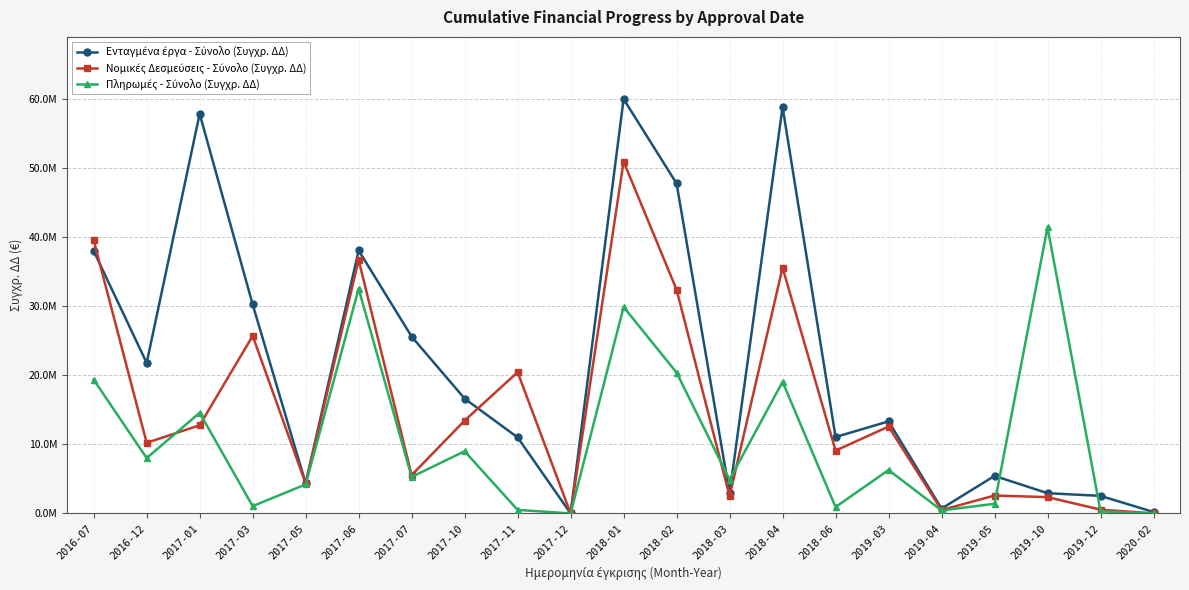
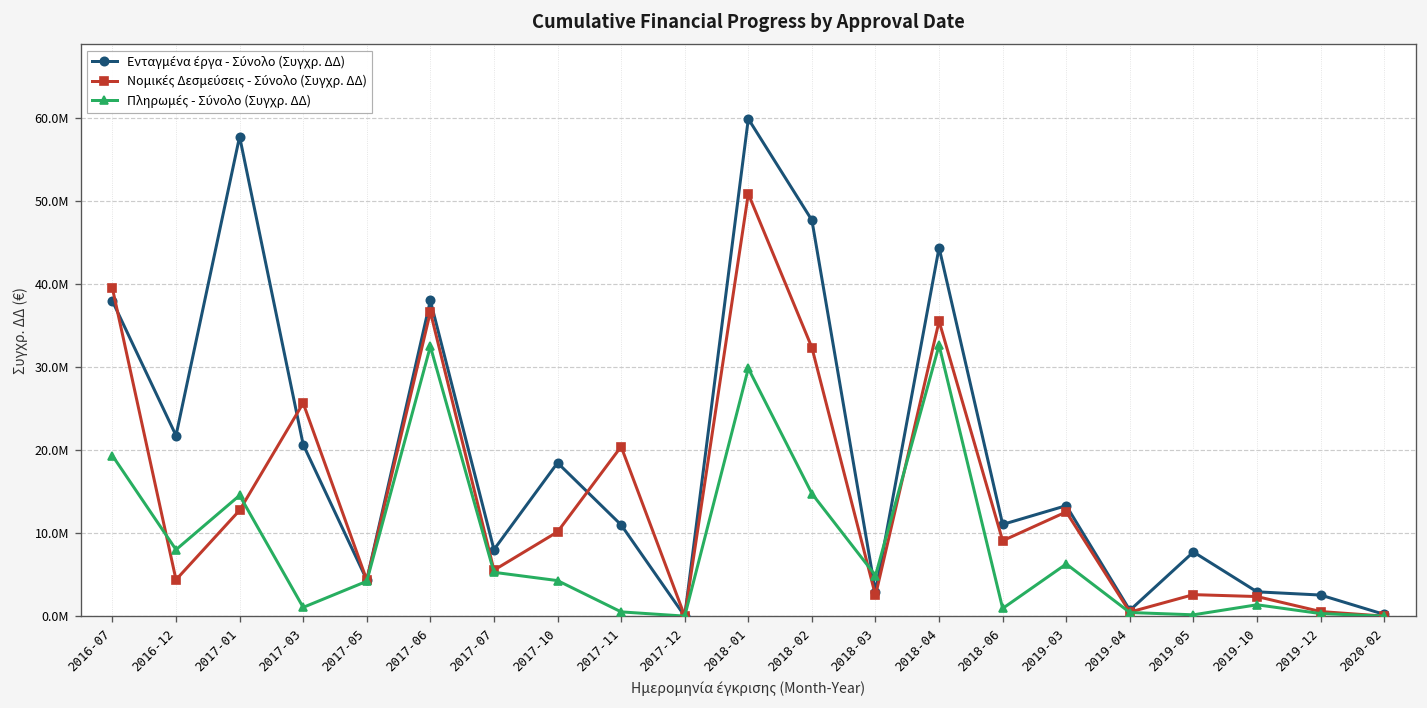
  {
    "Ενταγμένα έργα - Σύνολο (Συγχρ. ΔΔ)": {
      "2016-07": 38000000,
      "2016-12": 22000000,
      "2017-01": 58000000,
-     "2017-03": 30000000,
+     "2017-03": 21000000,
      "2017-06": 38000000,
-     "2017-07": 26000000,
-     "2017-10": 17000000,
+     "2017-07": 8000000,
+     "2017-10": 18000000,
      "2017-11": 11000000,
      "2018-01": 60000000,
      "2018-02": 48000000,
      "2018-03": 3000000,
-     "2018-04": 59000000,
+     "2018-04": 44000000,
      "2018-06": 11000000,
      "2019-03": 13000000,
-     "2019-05": 5000000,
+     "2019-05": 8000000,
      "2019-10": 3000000,
      "2019-12": 3000000
    },
    "Νομικές Δεσμεύσεις - Σύνολο (Συγχρ. ΔΔ)": {
      "2016-07": 40000000,
-     "2016-12": 10000000,
+     "2016-12": 4000000,
      "2017-01": 13000000,
      "2017-03": 26000000,
      "2017-06": 37000000,
-     "2017-10": 13000000,
+     "2017-10": 10000000,
      "2017-11": 20000000,
      "2018-01": 51000000,
      "2018-02": 32000000,
      "2018-03": 2000000,
      "2018-04": 36000000,
      "2018-06": 9000000,
      "2019-03": 13000000,
      "2019-05": 3000000,
      "2019-10": 2000000
    },
    "Πληρωμές - Σύνολο (Συγχρ. ΔΔ)": {
      "2016-07": 19000000,
      "2016-12": 8000000,
      "2017-01": 15000000,
      "2017-03": 1000000,
      "2017-06": 33000000,
-     "2017-10": 9000000,
+     "2017-10": 4000000,
      "2017-11": 1000000,
      "2018-01": 30000000,
-     "2018-02": 20000000,
+     "2018-02": 15000000,
      "2018-03": 5000000,
-     "2018-04": 19000000,
+     "2018-04": 33000000,
      "2018-06": 1000000,
      "2019-03": 6000000,
-     "2019-05": 1000000,
-     "2019-10": 41000000
+     "2019-05": 0,
+     "2019-10": 1000000
    }
  }
